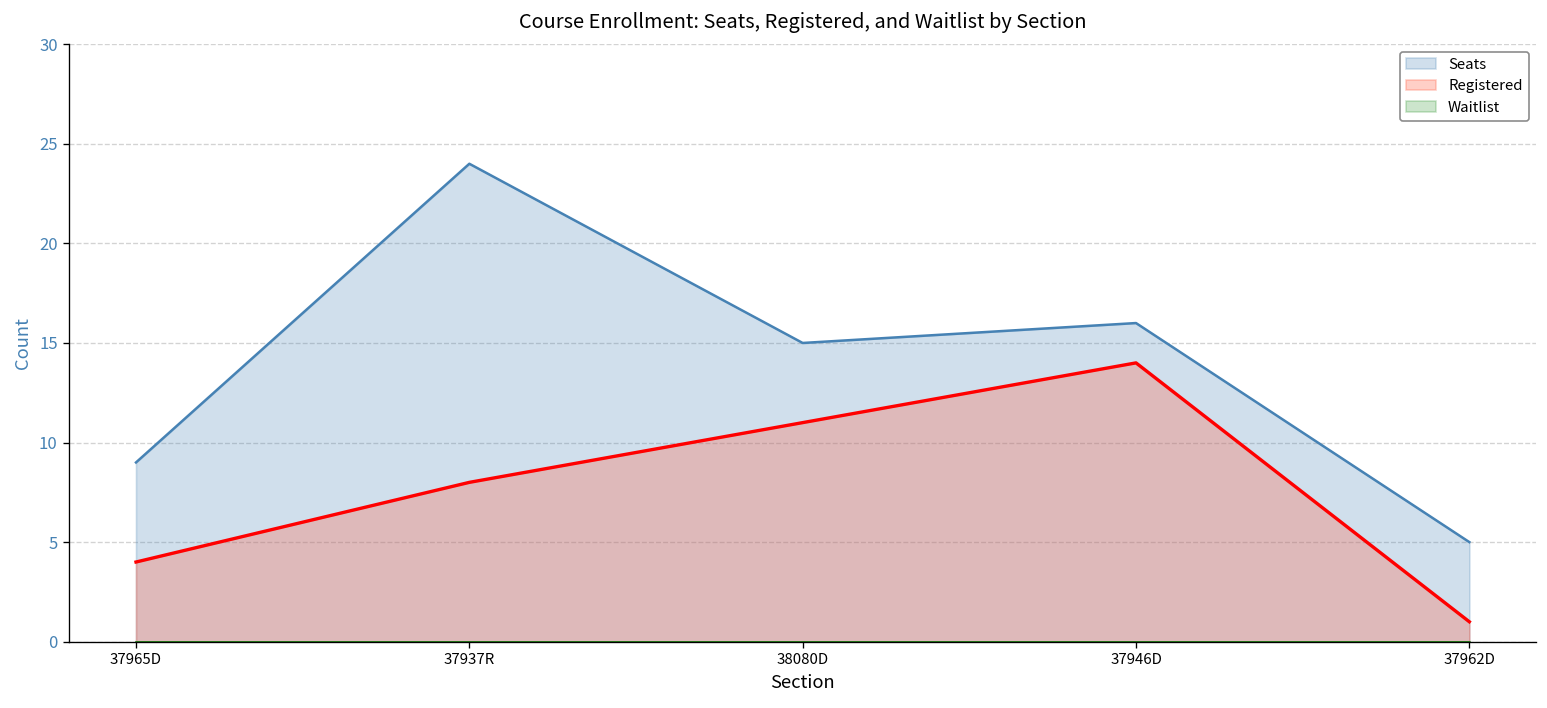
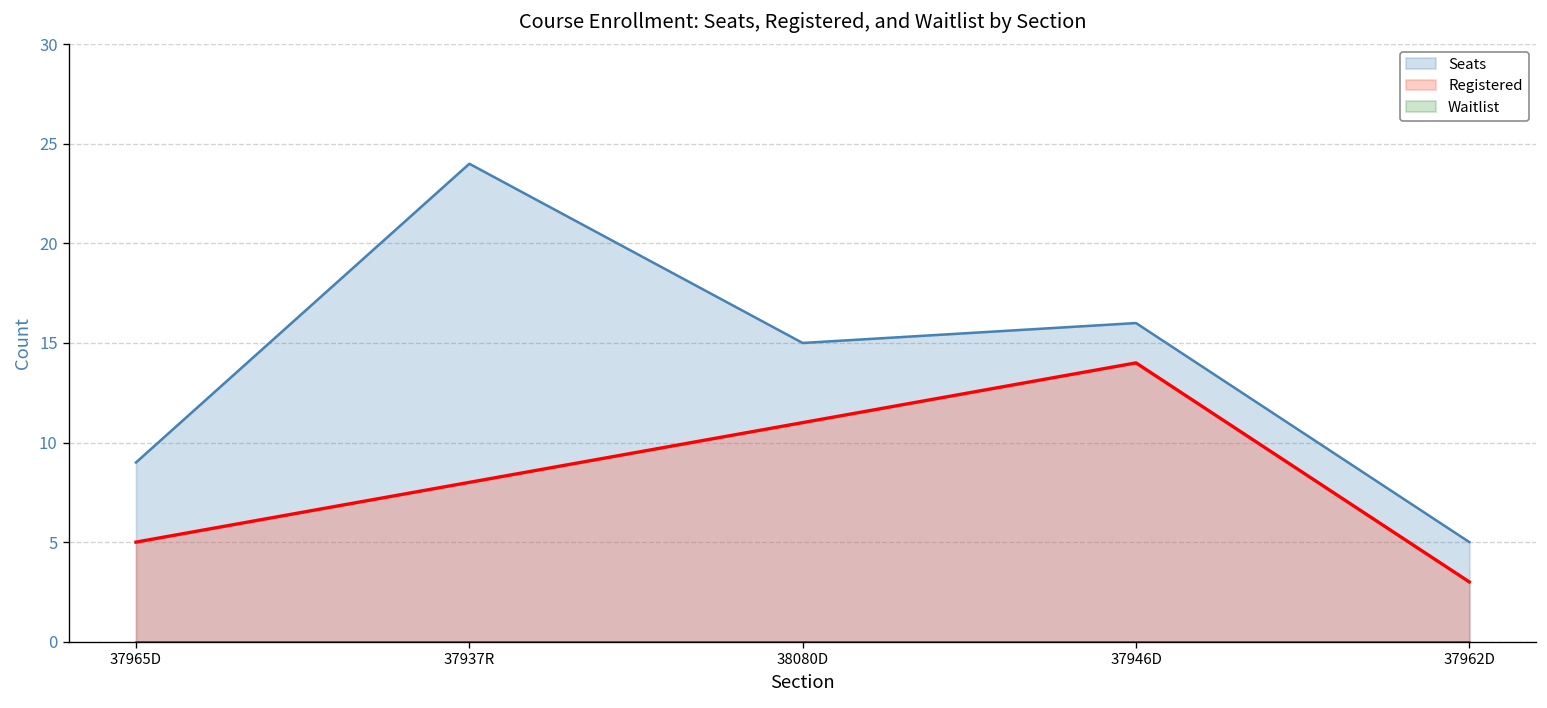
  {
    "Registered": {
-     "37965D": 4,
+     "37965D": 5,
      "37937R": 8,
      "38080D": 11,
      "37946D": 14,
-     "37962D": 1
+     "37962D": 3
    }
  }
